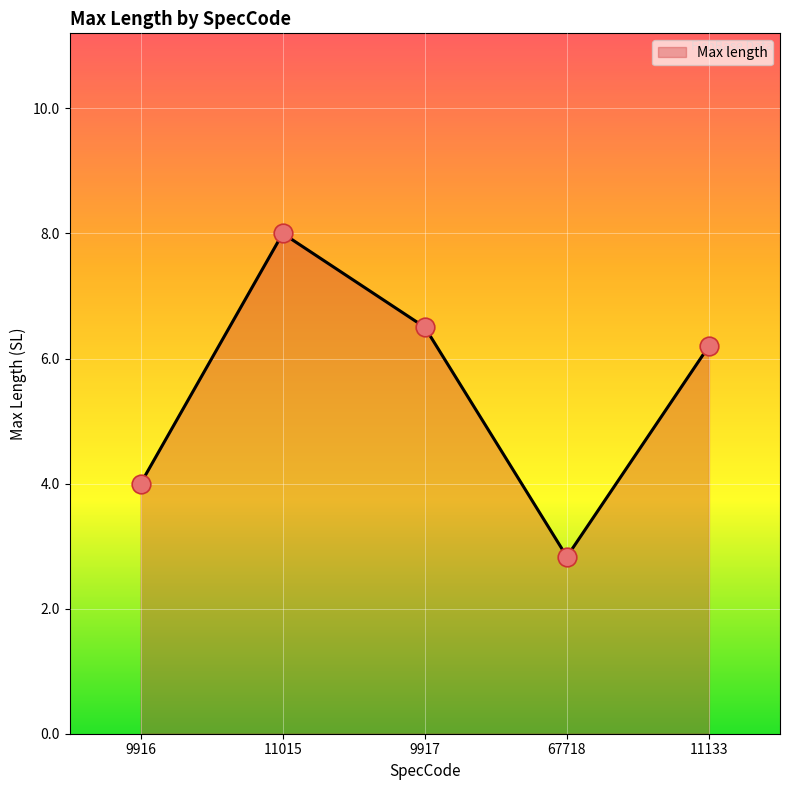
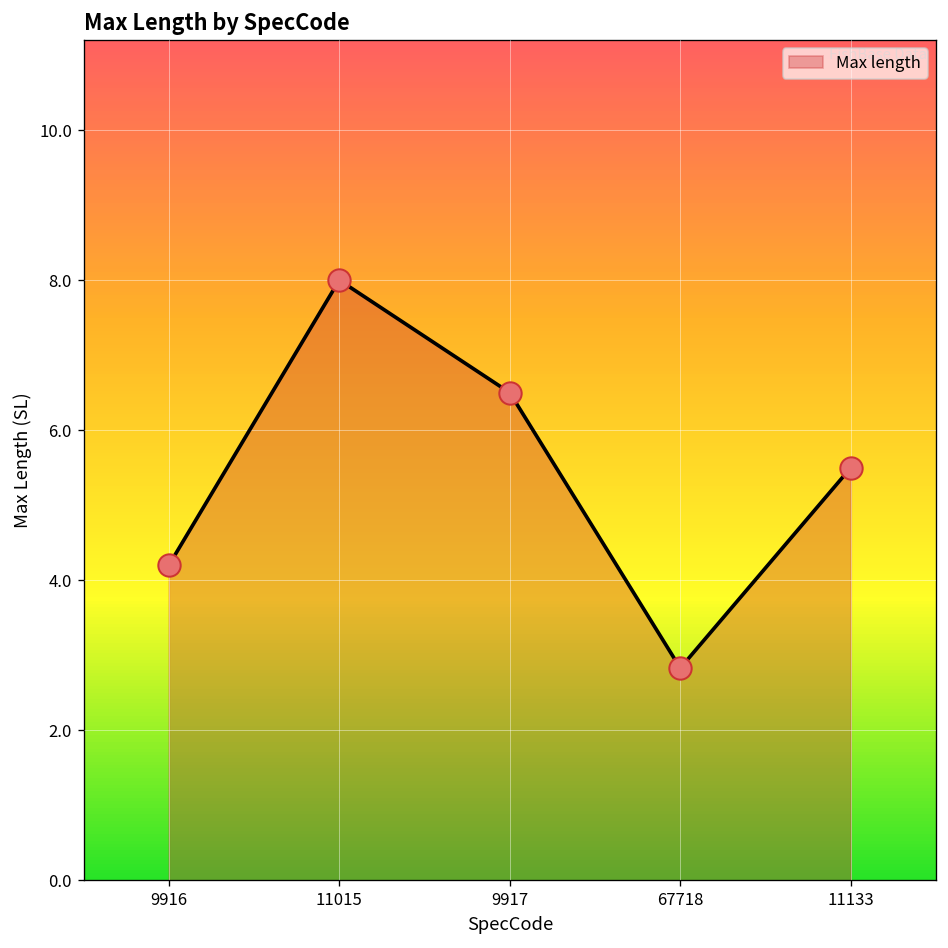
  {
-   "9916": 4.0,
+   "9916": 4.2,
    "11015": 8.0,
    "9917": 6.5,
    "67718": 2.8,
-   "11133": 6.2
+   "11133": 5.5
  }
